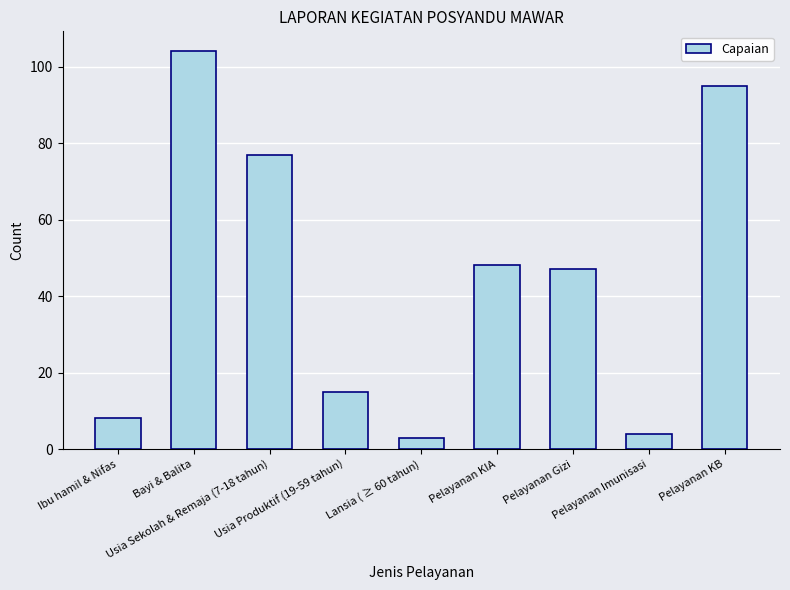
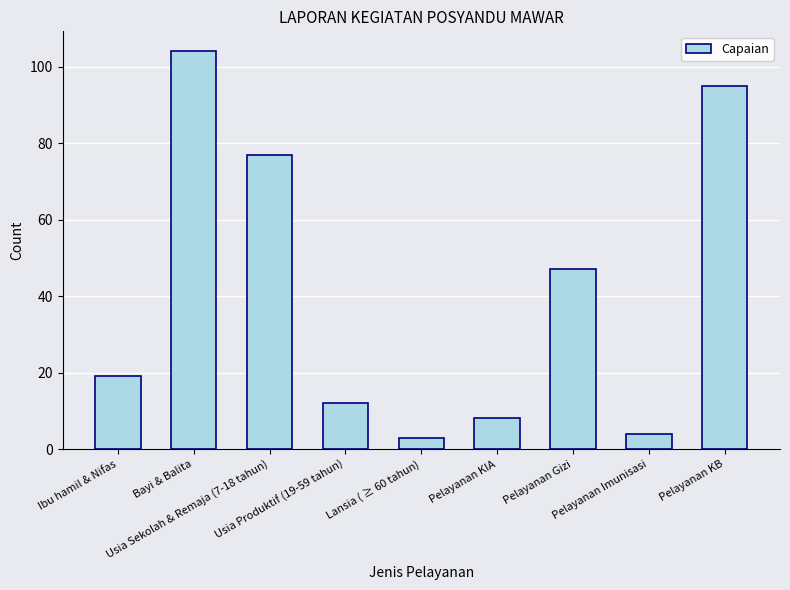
  {
-   "Ibu hamil & Nifas": 8,
+   "Ibu hamil & Nifas": 19,
    "Bayi & Balita": 104,
    "Usia Sekolah & Remaja (7-18 tahun)": 77,
-   "Usia Produktif (19-59 tahun)": 15,
+   "Usia Produktif (19-59 tahun)": 12,
    "Lansia ( ≥ 60 tahun)": 3,
-   "Pelayanan KIA": 48,
+   "Pelayanan KIA": 8,
    "Pelayanan Gizi": 47,
    "Pelayanan Imunisasi": 4,
    "Pelayanan KB": 95
  }
